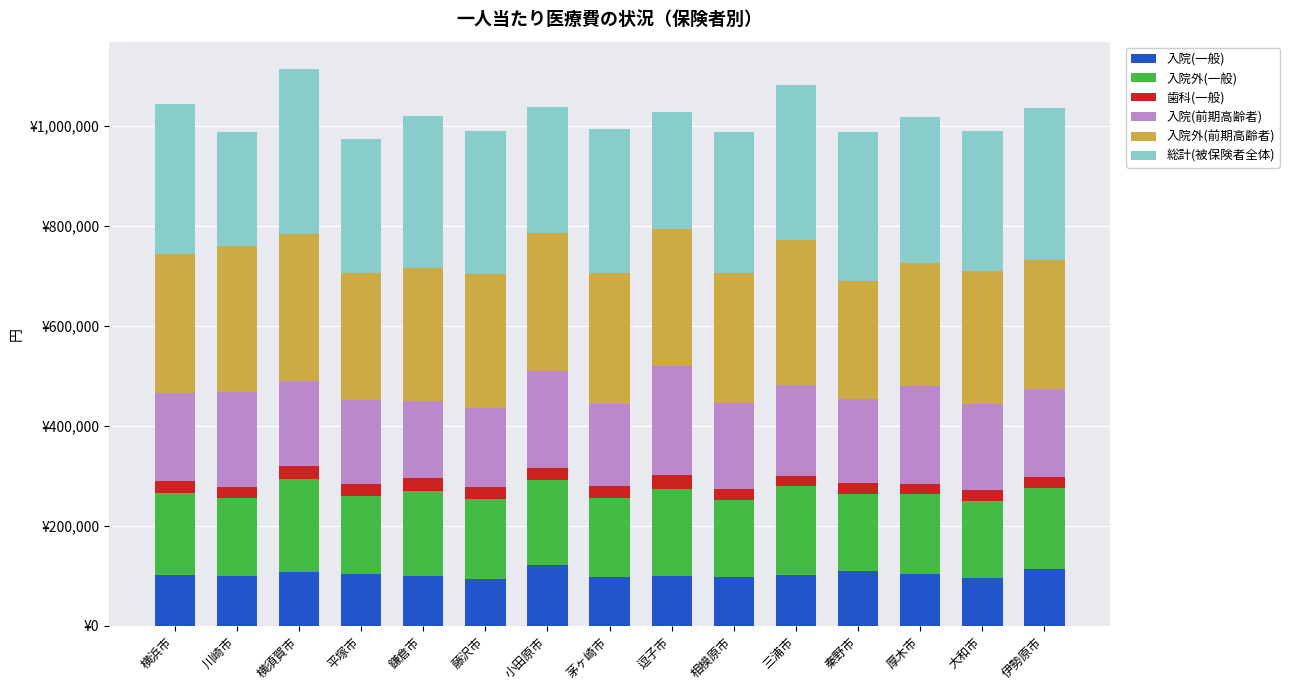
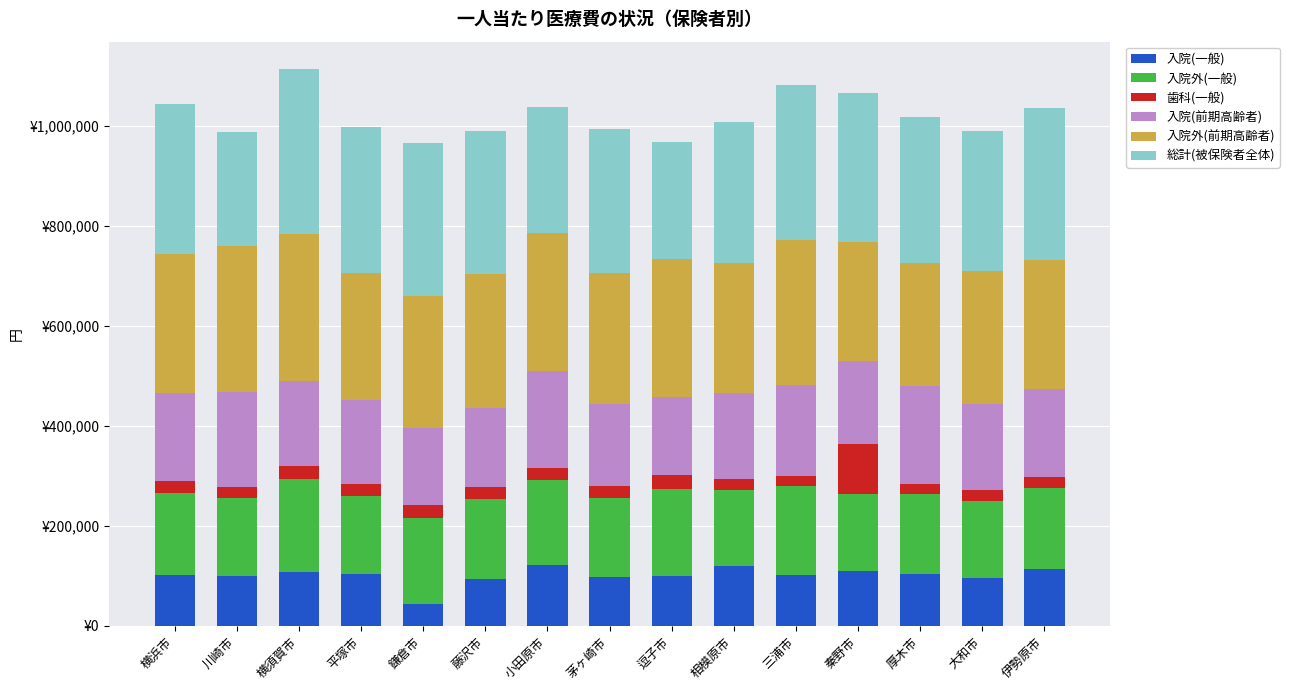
  {
    "入院(一般)": {
      "横浜市": "¥100,000",
      "川崎市": "¥100,000",
      "横須賀市": "¥110,000",
      "平塚市": "¥100,000",
-     "鎌倉市": "¥100,000",
+     "鎌倉市": "¥40,000",
      "藤沢市": "¥90,000",
      "小田原市": "¥120,000",
      "茅ヶ崎市": "¥100,000",
      "逗子市": "¥100,000",
-     "相模原市": "¥100,000",
+     "相模原市": "¥120,000",
      "三浦市": "¥100,000",
      "秦野市": "¥110,000",
      "厚木市": "¥100,000",
      "大和市": "¥100,000",
      "伊勢原市": "¥110,000"
    },
    "入院外(一般)": {
      "横浜市": "¥170,000",
      "川崎市": "¥160,000",
      "横須賀市": "¥190,000",
      "平塚市": "¥160,000",
      "鎌倉市": "¥170,000",
      "藤沢市": "¥160,000",
      "小田原市": "¥170,000",
      "茅ヶ崎市": "¥160,000",
      "逗子市": "¥180,000",
      "相模原市": "¥150,000",
      "三浦市": "¥180,000",
      "秦野市": "¥150,000",
      "厚木市": "¥160,000",
      "大和市": "¥150,000",
      "伊勢原市": "¥160,000"
    },
    "歯科(一般)": {
      "横浜市": "¥20,000",
      "川崎市": "¥20,000",
      "横須賀市": "¥20,000",
      "平塚市": "¥20,000",
      "鎌倉市": "¥30,000",
      "藤沢市": "¥20,000",
      "小田原市": "¥20,000",
      "茅ヶ崎市": "¥20,000",
      "逗子市": "¥30,000",
      "相模原市": "¥20,000",
      "三浦市": "¥20,000",
-     "秦野市": "¥20,000",
+     "秦野市": "¥100,000",
      "厚木市": "¥20,000",
      "大和市": "¥20,000",
      "伊勢原市": "¥20,000"
    },
    "入院(前期高齢者)": {
      "横浜市": "¥170,000",
      "川崎市": "¥190,000",
      "横須賀市": "¥170,000",
      "平塚市": "¥170,000",
      "鎌倉市": "¥150,000",
      "藤沢市": "¥160,000",
      "小田原市": "¥190,000",
      "茅ヶ崎市": "¥160,000",
-     "逗子市": "¥220,000",
+     "逗子市": "¥160,000",
      "相模原市": "¥170,000",
      "三浦市": "¥180,000",
      "秦野市": "¥170,000",
      "厚木市": "¥200,000",
      "大和市": "¥170,000",
      "伊勢原市": "¥180,000"
    },
    "入院外(前期高齢者)": {
      "横浜市": "¥280,000",
      "川崎市": "¥290,000",
      "横須賀市": "¥300,000",
      "平塚市": "¥250,000",
      "鎌倉市": "¥260,000",
      "藤沢市": "¥270,000",
      "小田原市": "¥280,000",
      "茅ヶ崎市": "¥260,000",
      "逗子市": "¥270,000",
      "相模原市": "¥260,000",
      "三浦市": "¥290,000",
      "秦野市": "¥240,000",
      "厚木市": "¥250,000",
      "大和市": "¥270,000",
      "伊勢原市": "¥260,000"
    },
    "総計(被保険者全体)": {
      "横浜市": "¥300,000",
      "川崎市": "¥230,000",
      "横須賀市": "¥330,000",
-     "平塚市": "¥270,000",
+     "平塚市": "¥290,000",
      "鎌倉市": "¥310,000",
      "藤沢市": "¥290,000",
      "小田原市": "¥250,000",
      "茅ヶ崎市": "¥290,000",
      "逗子市": "¥230,000",
      "相模原市": "¥280,000",
      "三浦市": "¥310,000",
      "秦野市": "¥300,000",
      "厚木市": "¥290,000",
      "大和市": "¥280,000",
      "伊勢原市": "¥310,000"
    }
  }
